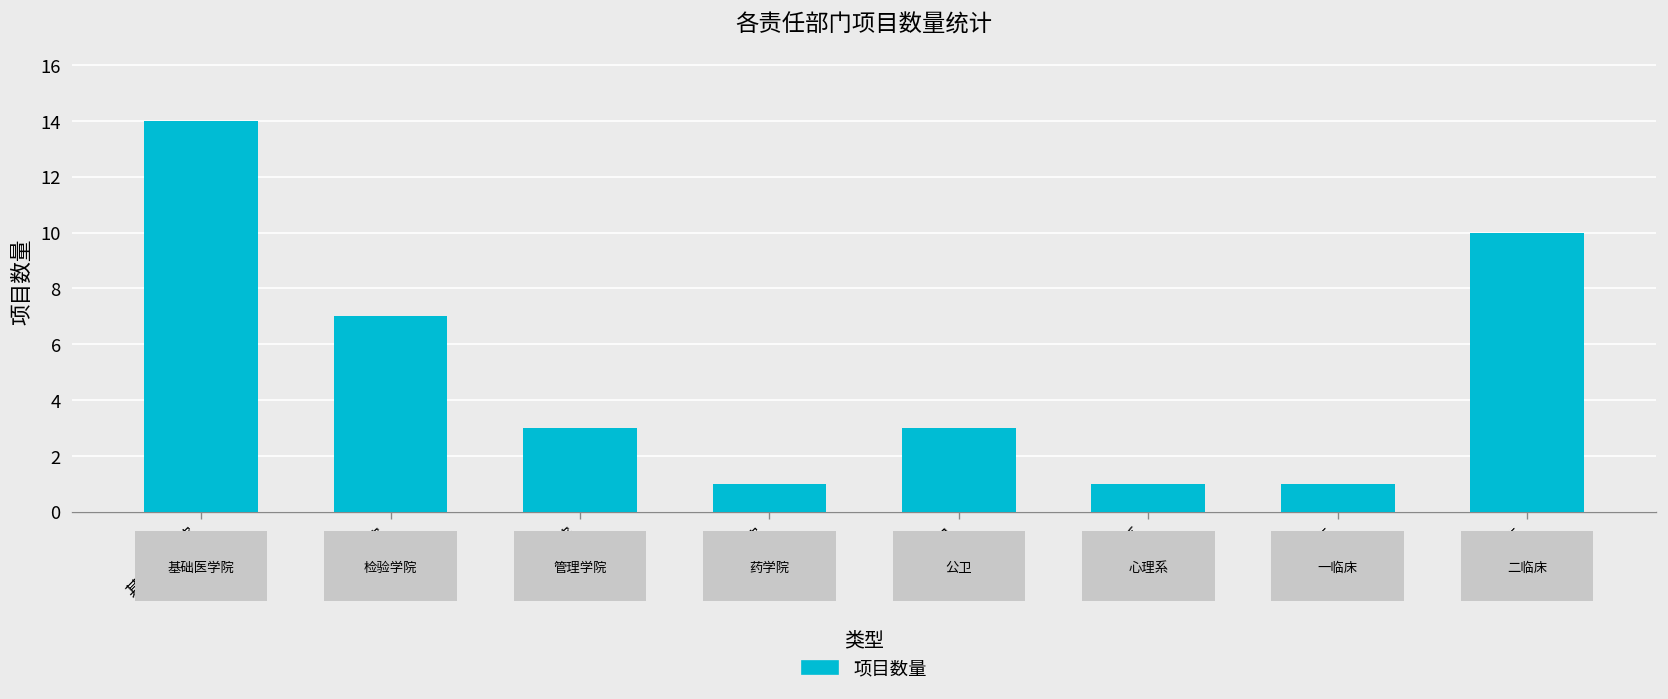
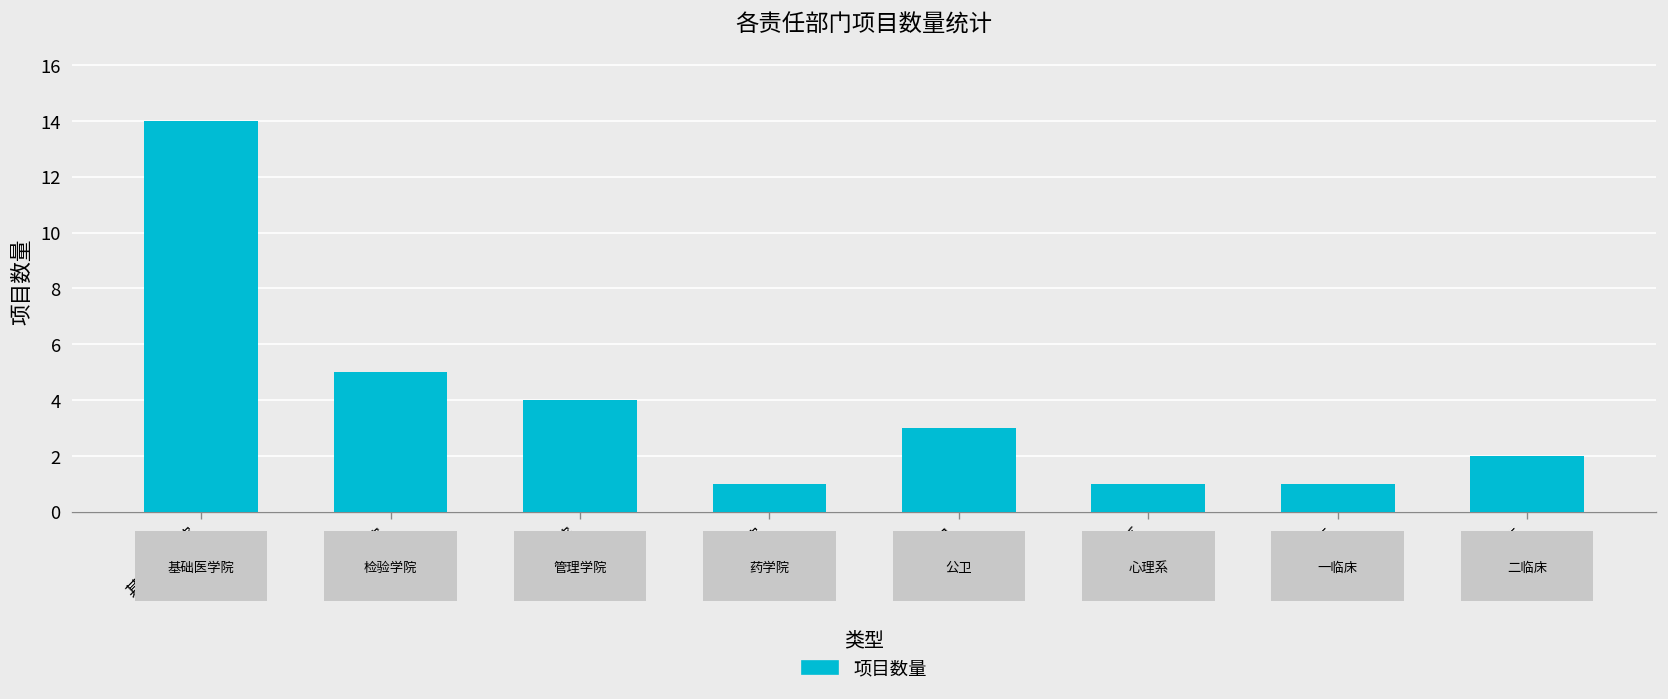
  {
    "基础医学院": 14,
-   "检验学院": 7,
-   "管理学院": 3,
+   "检验学院": 5,
+   "管理学院": 4,
    "药学院": 1,
    "公卫": 3,
    "心理系": 1,
    "一临床": 1,
-   "二临床": 10
+   "二临床": 2
  }
